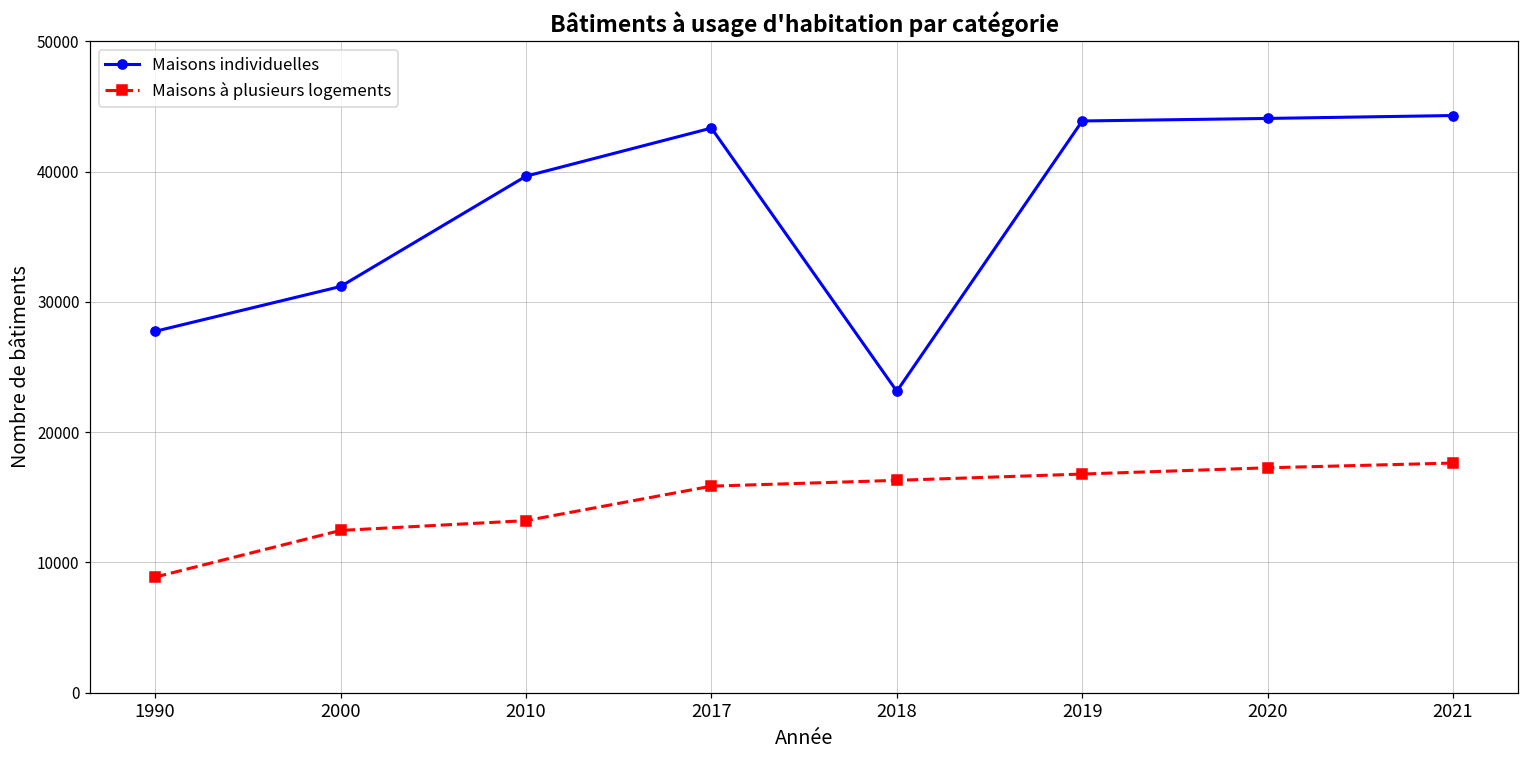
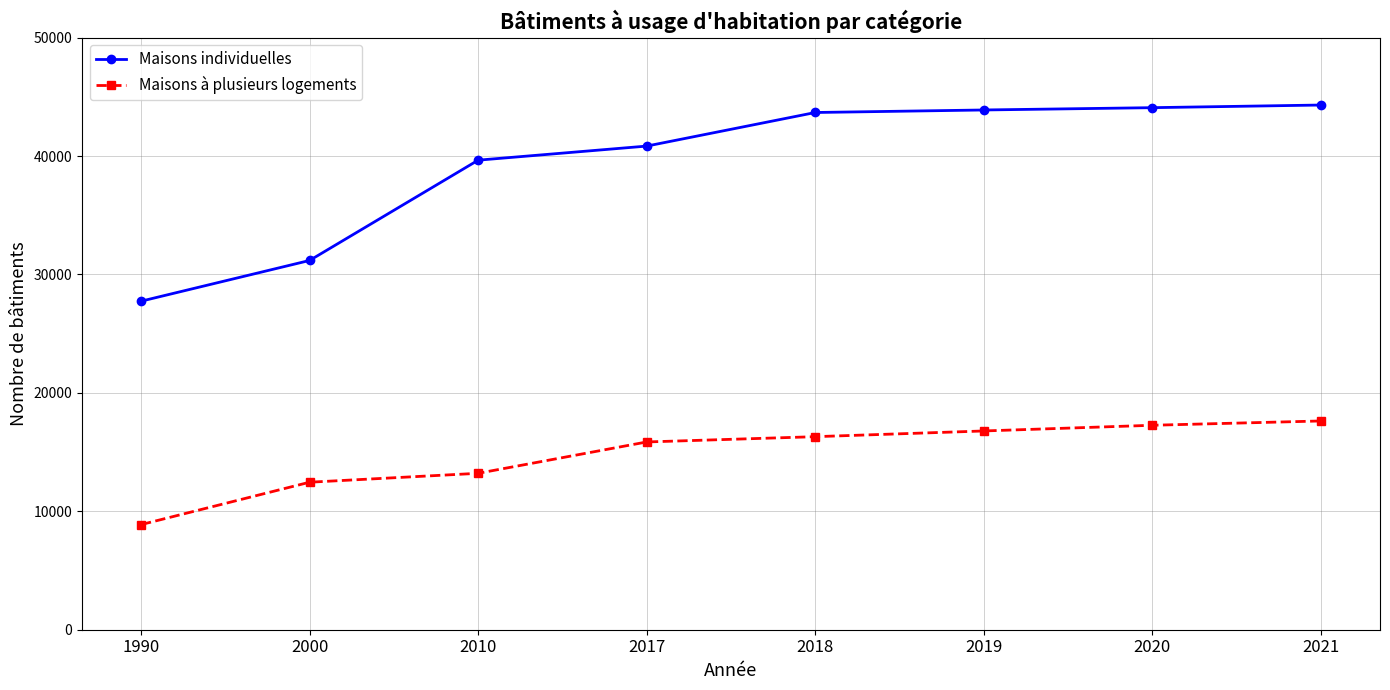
  {
    "Maisons individuelles": {
      "1990": 27700,
      "2000": 31200,
      "2010": 39700,
-     "2017": 43300,
-     "2018": 23100,
+     "2017": 40800,
+     "2018": 43700,
      "2019": 43900,
      "2020": 44100,
      "2021": 44300
    },
    "Maisons à plusieurs logements": {
      "1990": 8900,
      "2000": 12500,
      "2010": 13200,
      "2017": 15900,
      "2018": 16300,
      "2019": 16800,
      "2020": 17300,
      "2021": 17600
    }
  }
